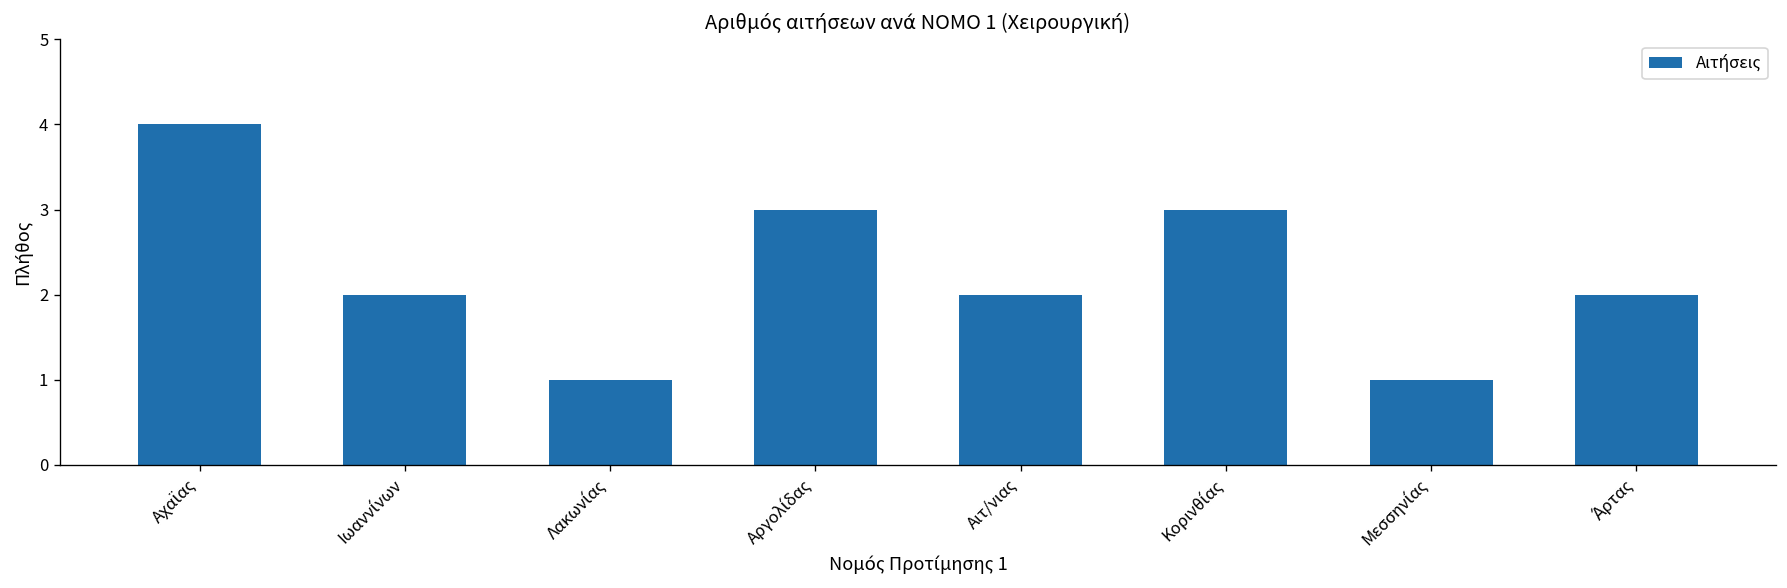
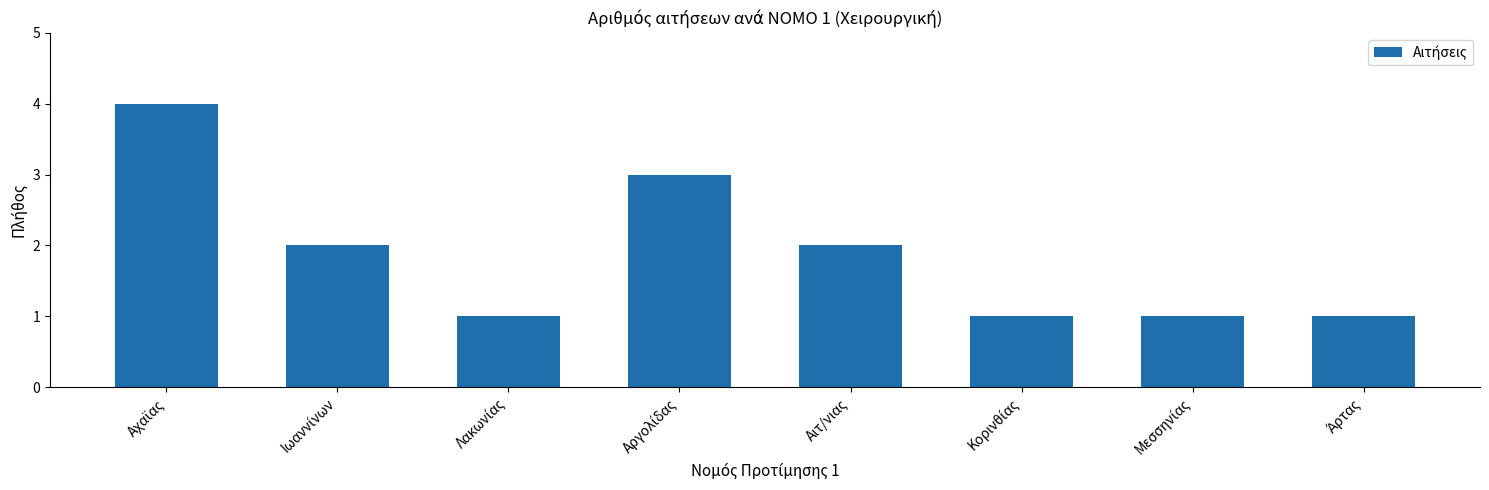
  {
    "Αχαϊας": 4,
    "Ιωαννίνων": 2,
    "Λακωνίας": 1,
    "Αργολίδας": 3,
    "Αιτ/νιας": 2,
-   "Κορινθίας": 3,
+   "Κορινθίας": 1,
    "Μεσσηνίας": 1,
-   "Άρτας": 2
+   "Άρτας": 1
  }
